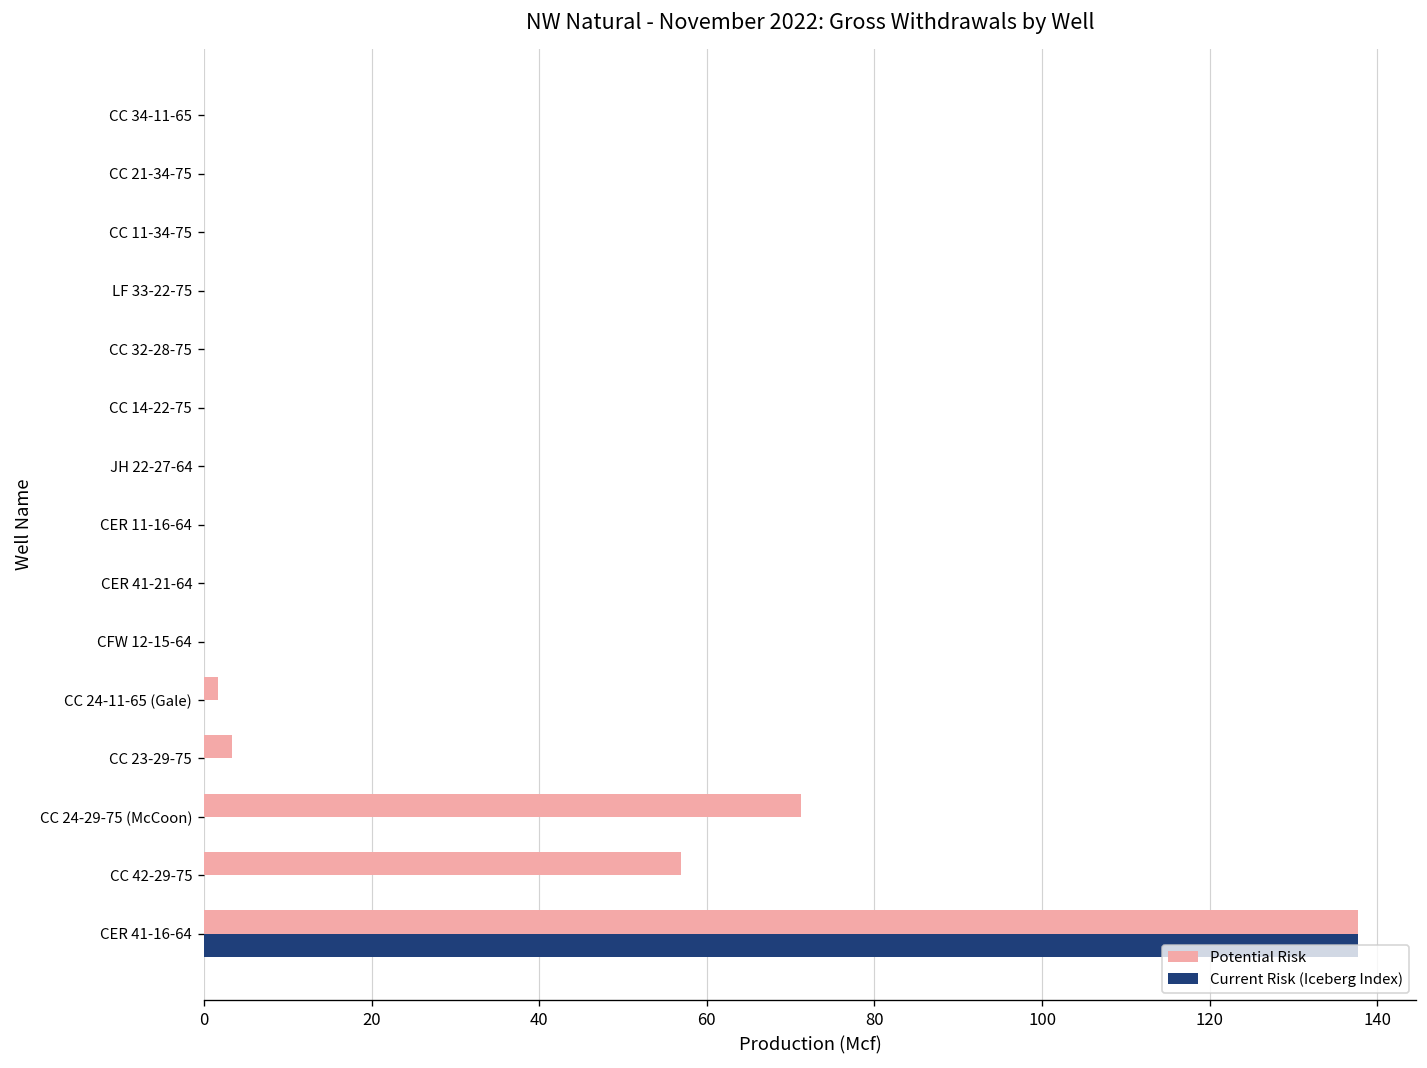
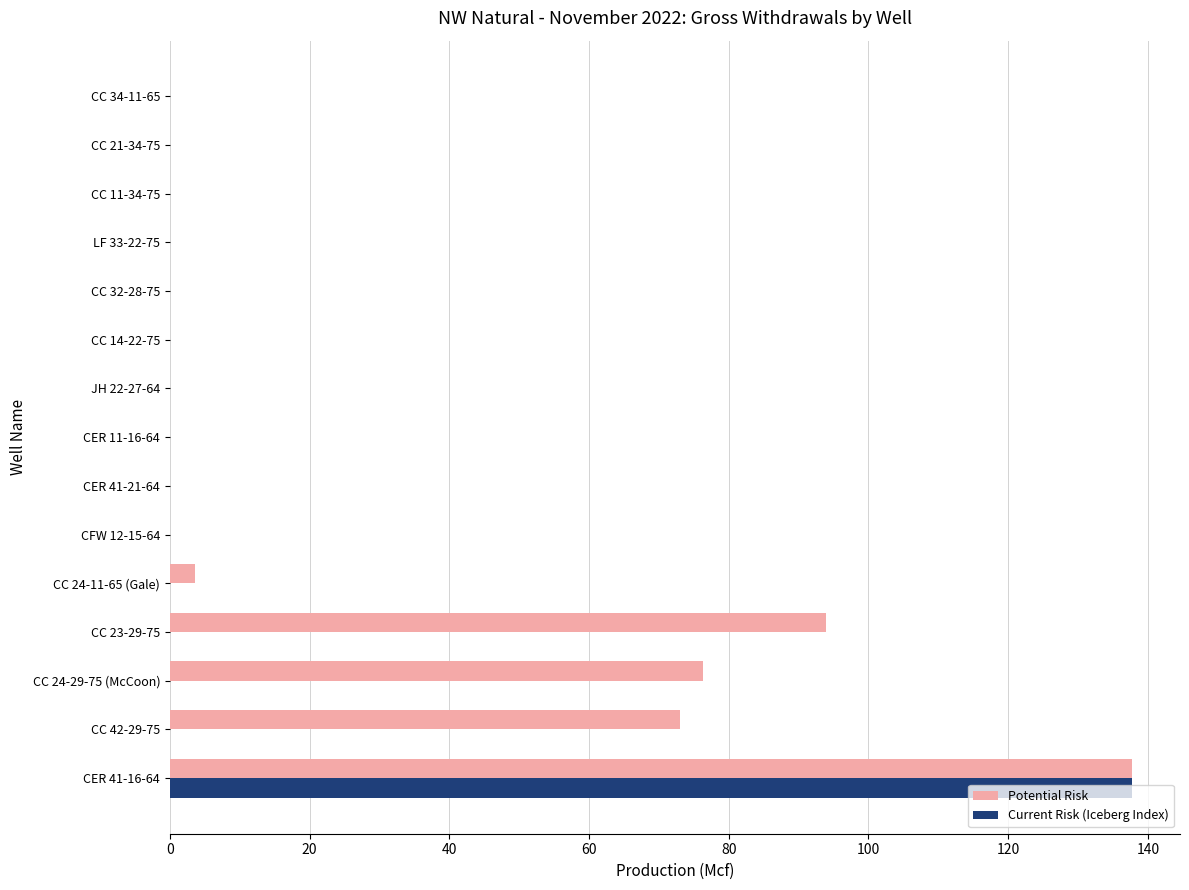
  {
    "Potential Risk": {
      "CC 34-11-65": 0,
      "CC 21-34-75": 0,
      "CC 11-34-75": 0,
      "LF 33-22-75": 0,
      "CC 32-28-75": 0,
      "CC 14-22-75": 0,
      "JH 22-27-64": 0,
      "CER 11-16-64": 0,
      "CER 41-21-64": 0,
      "CFW 12-15-64": 0,
-     "CC 24-11-65 (Gale)": 2,
-     "CC 23-29-75": 3,
-     "CC 24-29-75 (McCoon)": 71,
-     "CC 42-29-75": 57,
+     "CC 24-11-65 (Gale)": 4,
+     "CC 23-29-75": 94,
+     "CC 24-29-75 (McCoon)": 76,
+     "CC 42-29-75": 73,
      "CER 41-16-64": 138
    },
    "Current Risk (Iceberg Index)": {
      "CC 34-11-65": 0,
      "CC 21-34-75": 0,
      "CC 11-34-75": 0,
      "LF 33-22-75": 0,
      "CC 32-28-75": 0,
      "CC 14-22-75": 0,
      "JH 22-27-64": 0,
      "CER 11-16-64": 0,
      "CER 41-21-64": 0,
      "CFW 12-15-64": 0,
      "CC 24-11-65 (Gale)": 0,
      "CC 23-29-75": 0,
      "CC 24-29-75 (McCoon)": 0,
      "CC 42-29-75": 0
    }
  }
